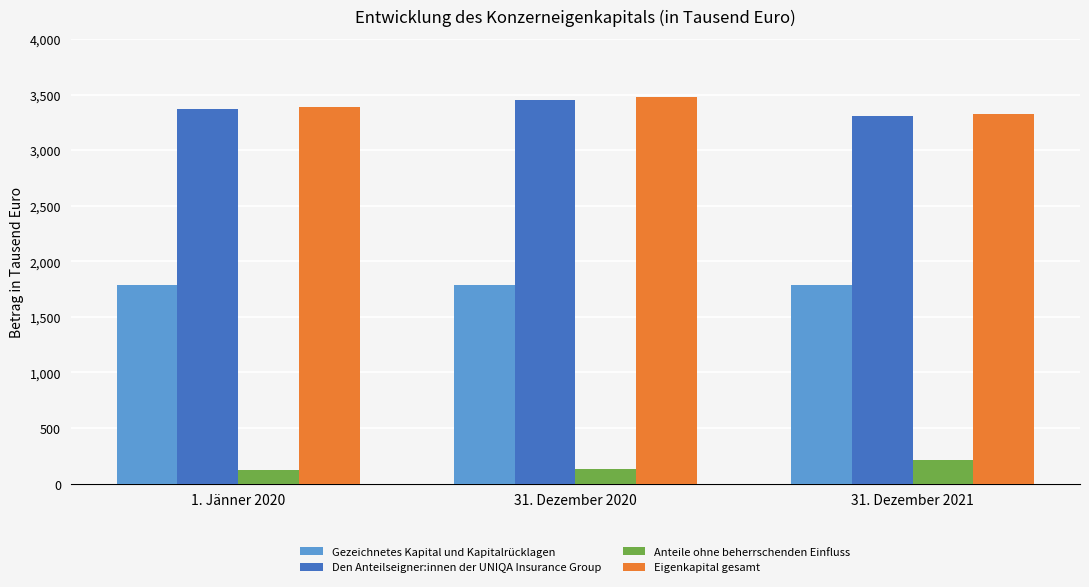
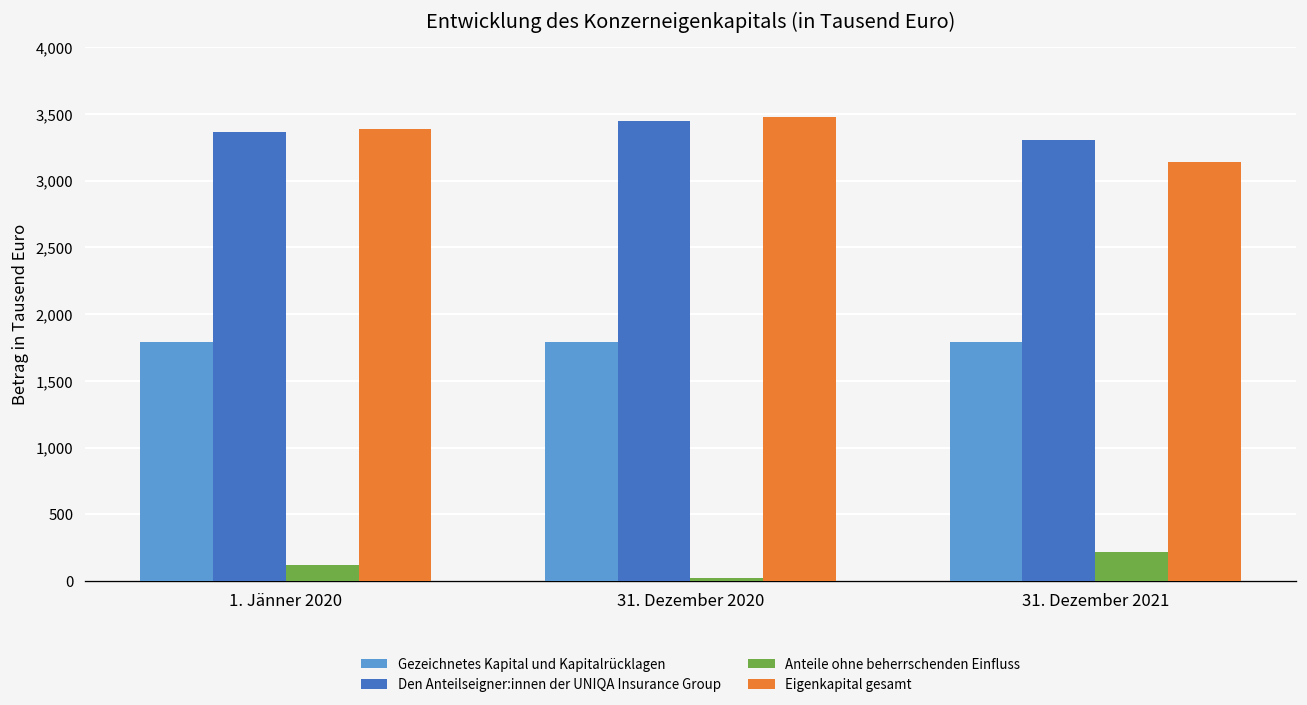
  {
    "Anteile ohne beherrschenden Einfluss": {
      "1. Jänner 2020": "120",
-     "31. Dezember 2020": "130",
+     "31. Dezember 2020": "20",
      "31. Dezember 2021": "220"
    },
    "Eigenkapital gesamt": {
      "1. Jänner 2020": "3,390",
      "31. Dezember 2020": "3,470",
-     "31. Dezember 2021": "3,320"
+     "31. Dezember 2021": "3,140"
    }
  }
